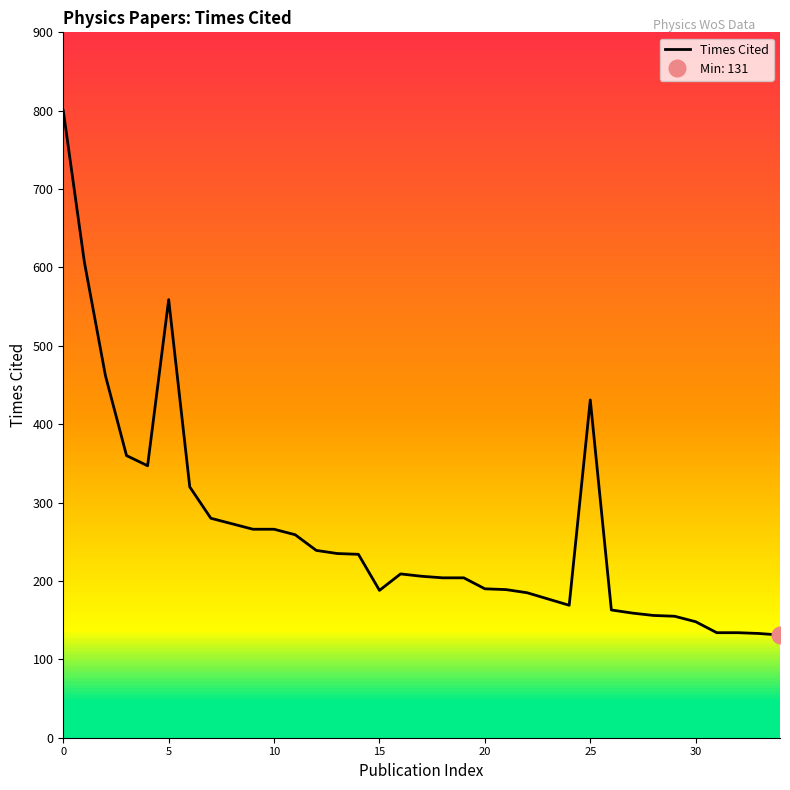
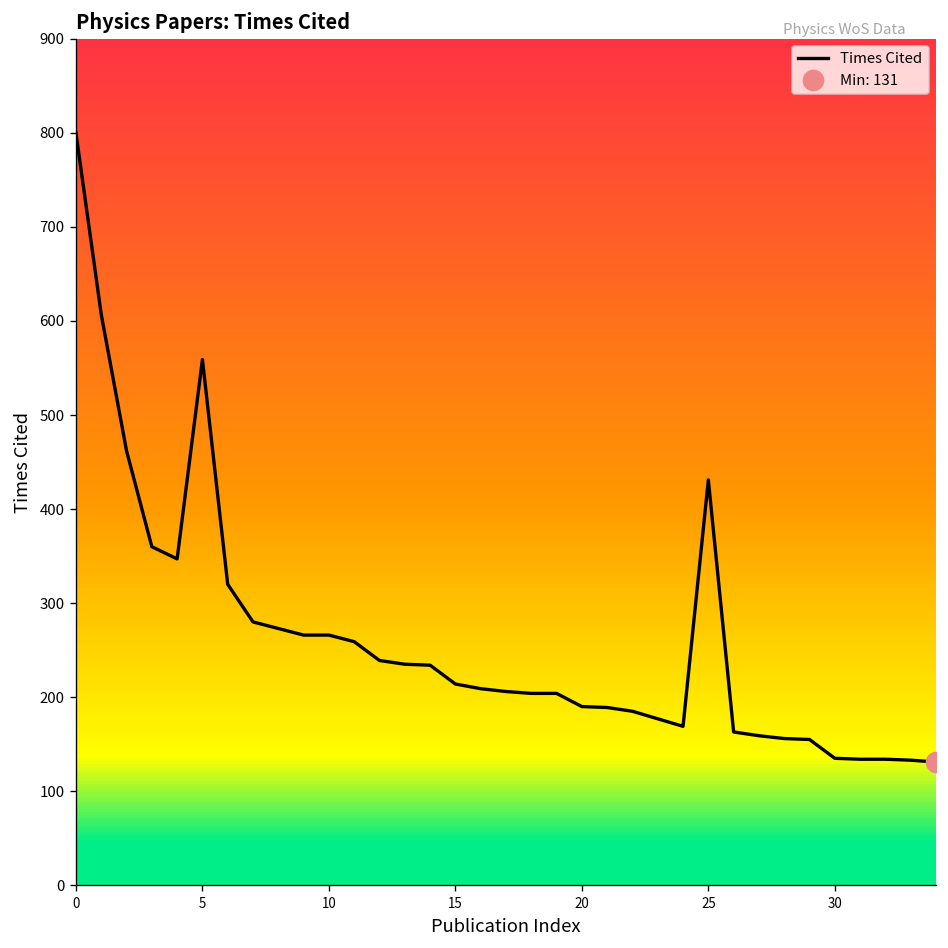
  {
    "Times Cited": {
      "0": 800,
      "5": 560,
      "10": 270,
-     "15": 190,
+     "15": 210,
      "20": 190,
      "25": 430,
-     "30": 150
+     "30": 140
    }
  }
